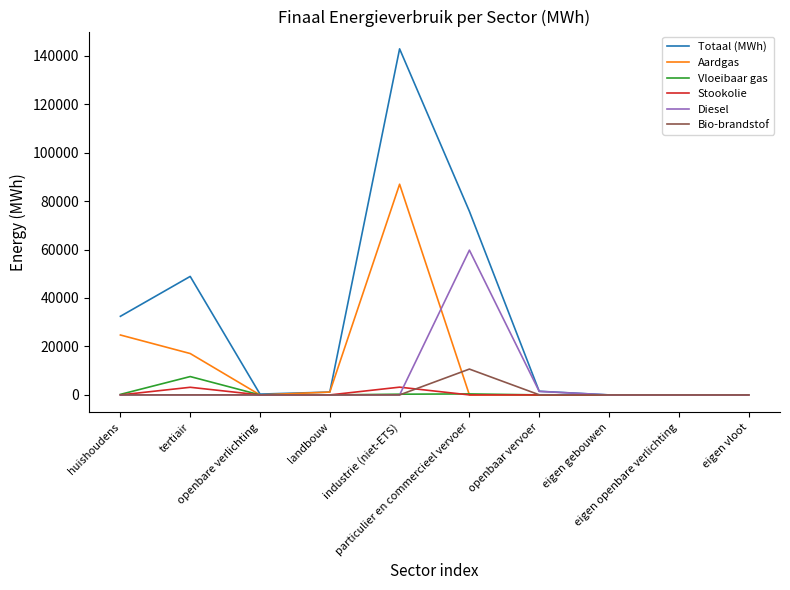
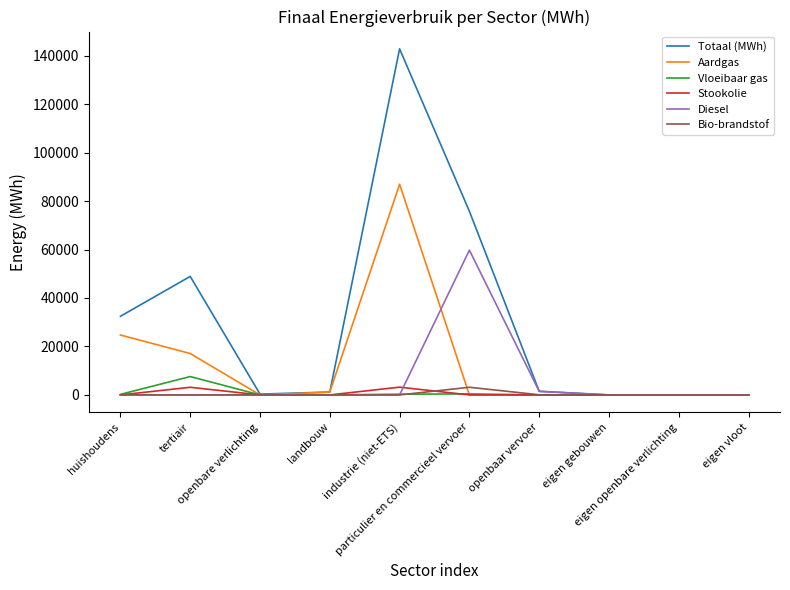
  {
    "Totaal (MWh)": {
      "huishoudens": 32000,
      "tertiair": 49000,
      "industrie (niet-ETS)": 143000,
      "particulier en commercieel vervoer": 76000
    },
    "Aardgas": {
      "huishoudens": 25000,
      "tertiair": 17000,
      "industrie (niet-ETS)": 87000
    },
    "Vloeibaar gas": {
      "tertiair": 8000
    },
    "Stookolie": {
      "tertiair": 3000,
      "industrie (niet-ETS)": 3000
    },
    "Diesel": {
      "particulier en commercieel vervoer": 60000
    },
    "Bio-brandstof": {
-     "particulier en commercieel vervoer": 11000
+     "particulier en commercieel vervoer": 3000
    }
  }
